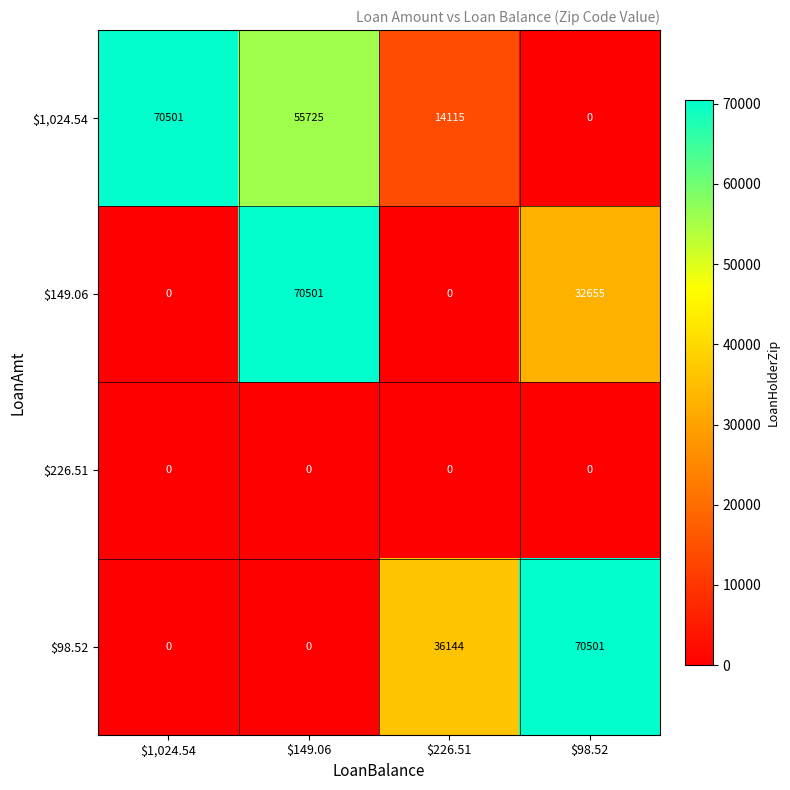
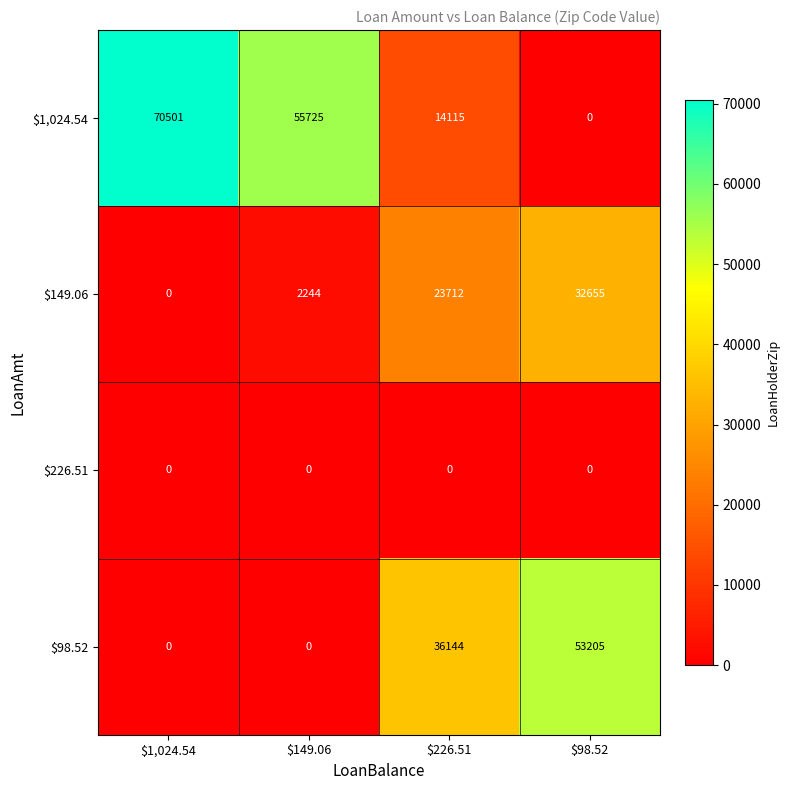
  {
    "$1,024.54": {
      "$1,024.54": 70501,
      "$149.06": 55725,
      "$226.51": 14115,
      "$98.52": 0
    },
    "$149.06": {
      "$1,024.54": 0,
-     "$149.06": 70501,
-     "$226.51": 0,
+     "$149.06": 2244,
+     "$226.51": 23712,
      "$98.52": 32655
    },
    "$226.51": {
      "$1,024.54": 0,
      "$149.06": 0,
      "$226.51": 0,
      "$98.52": 0
    },
    "$98.52": {
      "$1,024.54": 0,
      "$149.06": 0,
      "$226.51": 36144,
-     "$98.52": 70501
+     "$98.52": 53205
    }
  }
